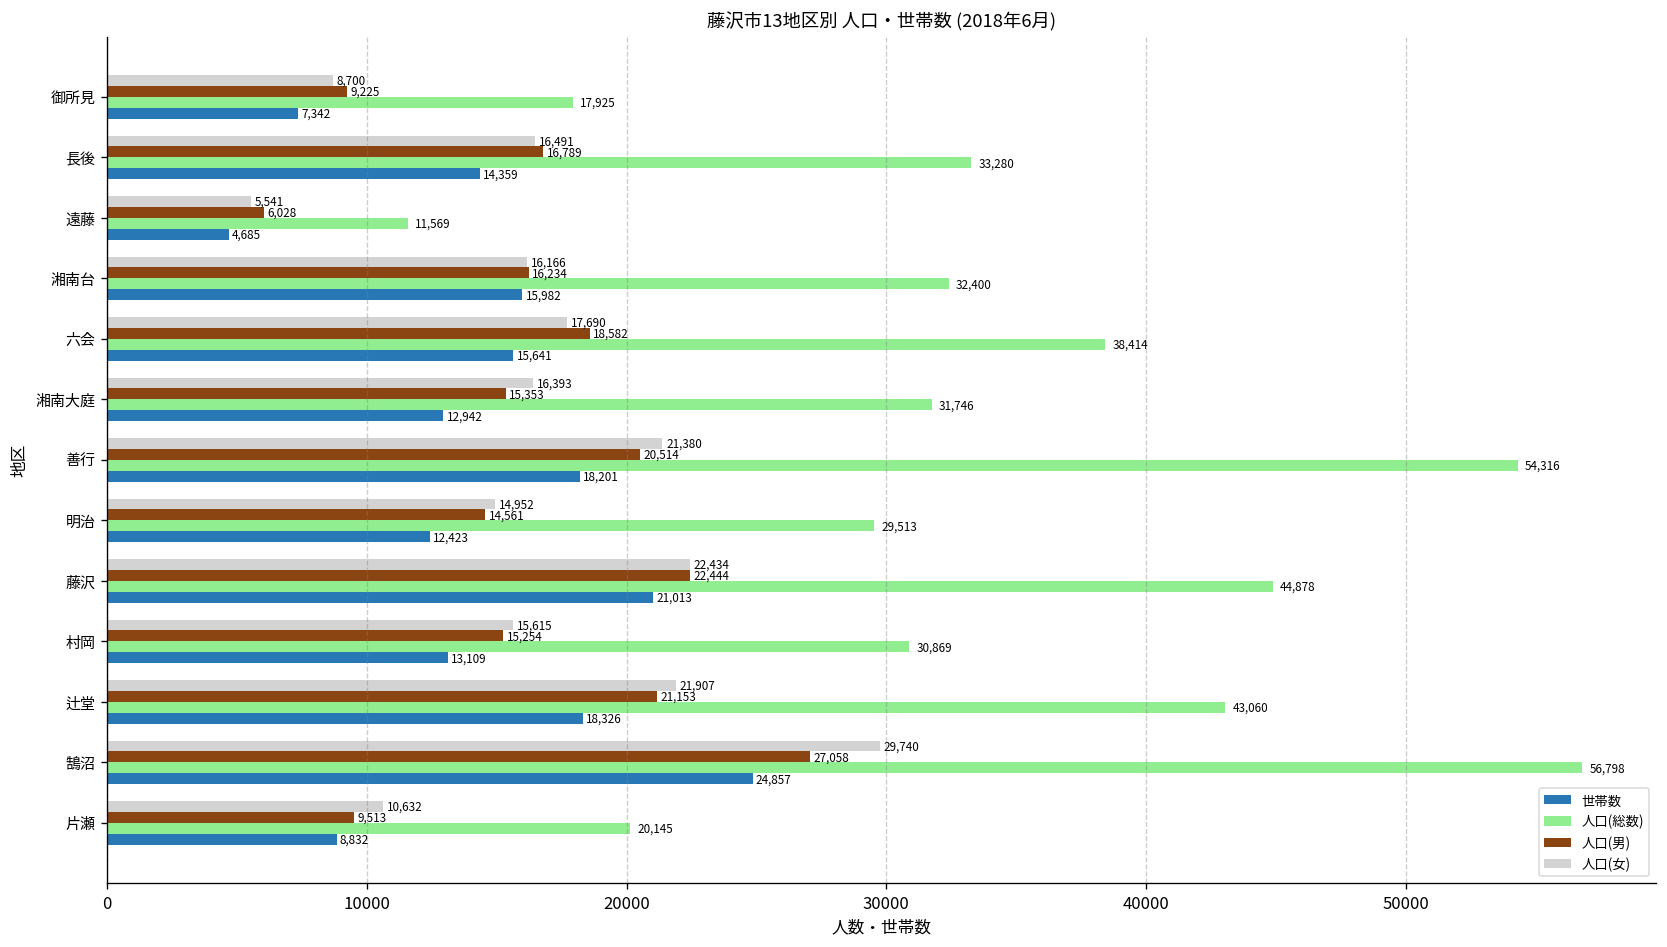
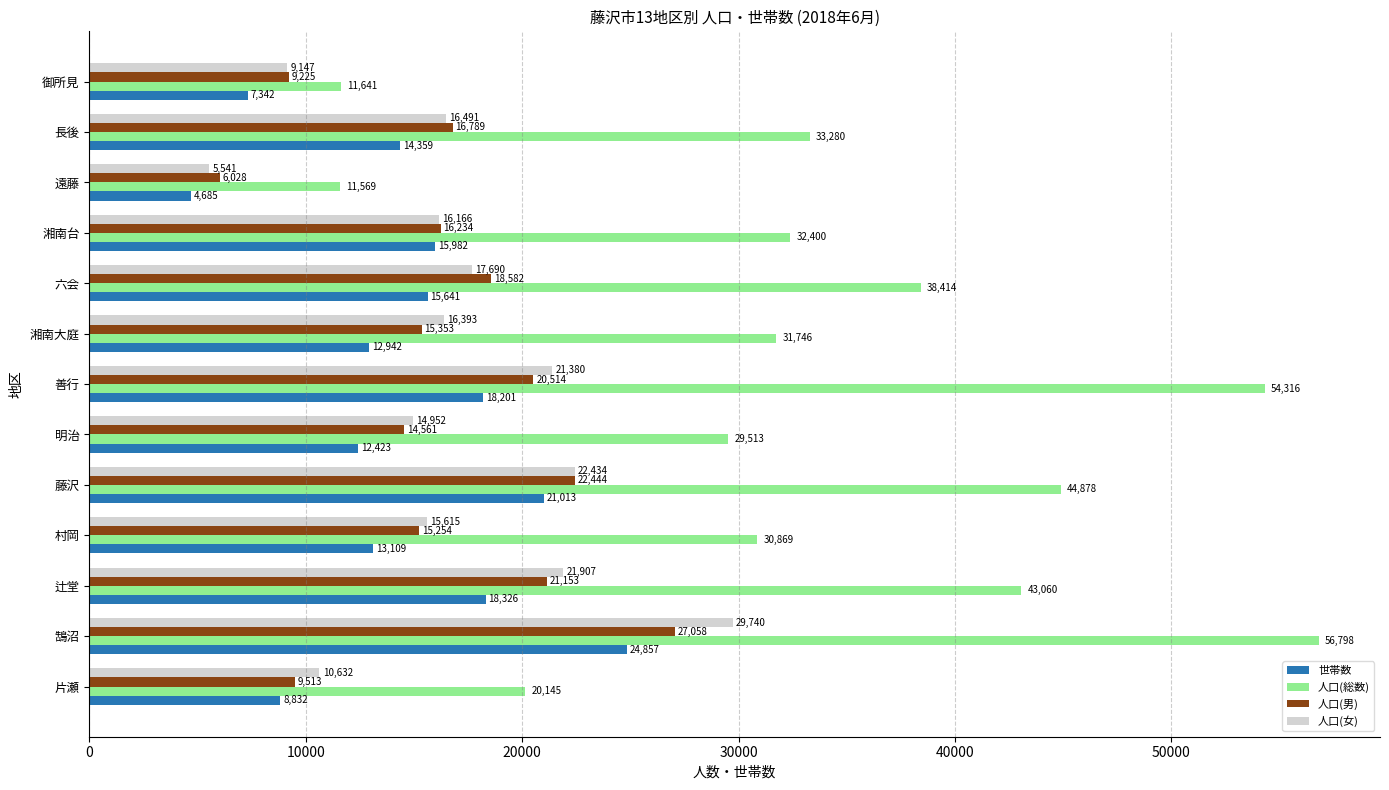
  {
    "世帯数": {
      "御所見": "7,342",
      "長後": "14,359",
      "遠藤": "4,685",
      "湘南台": "15,982",
      "六会": "15,641",
      "湘南大庭": "12,942",
      "善行": "18,201",
      "明治": "12,423",
      "藤沢": "21,013",
      "村岡": "13,109",
      "辻堂": "18,326",
      "鵠沼": "24,857",
      "片瀬": "8,832"
    },
    "人口(総数)": {
-     "御所見": "17,925",
+     "御所見": "11,641",
      "長後": "33,280",
      "遠藤": "11,569",
      "湘南台": "32,400",
      "六会": "38,414",
      "湘南大庭": "31,746",
      "善行": "54,316",
      "明治": "29,513",
      "藤沢": "44,878",
      "村岡": "30,869",
      "辻堂": "43,060",
      "鵠沼": "56,798",
      "片瀬": "20,145"
    },
    "人口(男)": {
      "御所見": "9,225",
      "長後": "16,789",
      "遠藤": "6,028",
      "湘南台": "16,234",
      "六会": "18,582",
      "湘南大庭": "15,353",
      "善行": "20,514",
      "明治": "14,561",
      "藤沢": "22,444",
      "村岡": "15,254",
      "辻堂": "21,153",
      "鵠沼": "27,058",
      "片瀬": "9,513"
    },
    "人口(女)": {
-     "御所見": "8,700",
+     "御所見": "9,147",
      "長後": "16,491",
      "遠藤": "5,541",
      "湘南台": "16,166",
      "六会": "17,690",
      "湘南大庭": "16,393",
      "善行": "21,380",
      "明治": "14,952",
      "藤沢": "22,434",
      "村岡": "15,615",
      "辻堂": "21,907",
      "鵠沼": "29,740",
      "片瀬": "10,632"
    }
  }
